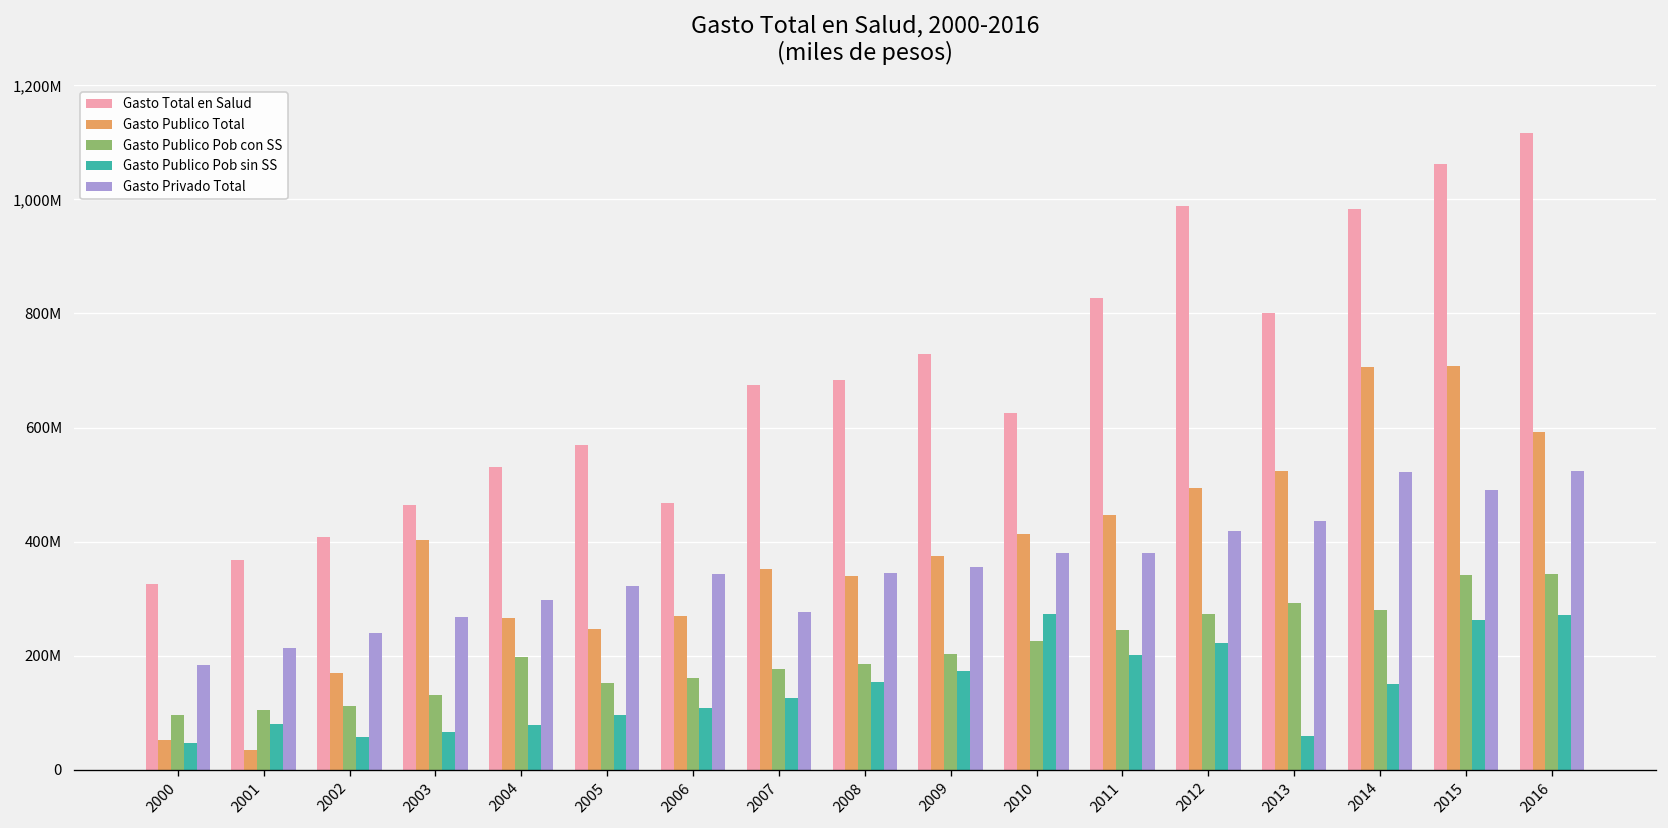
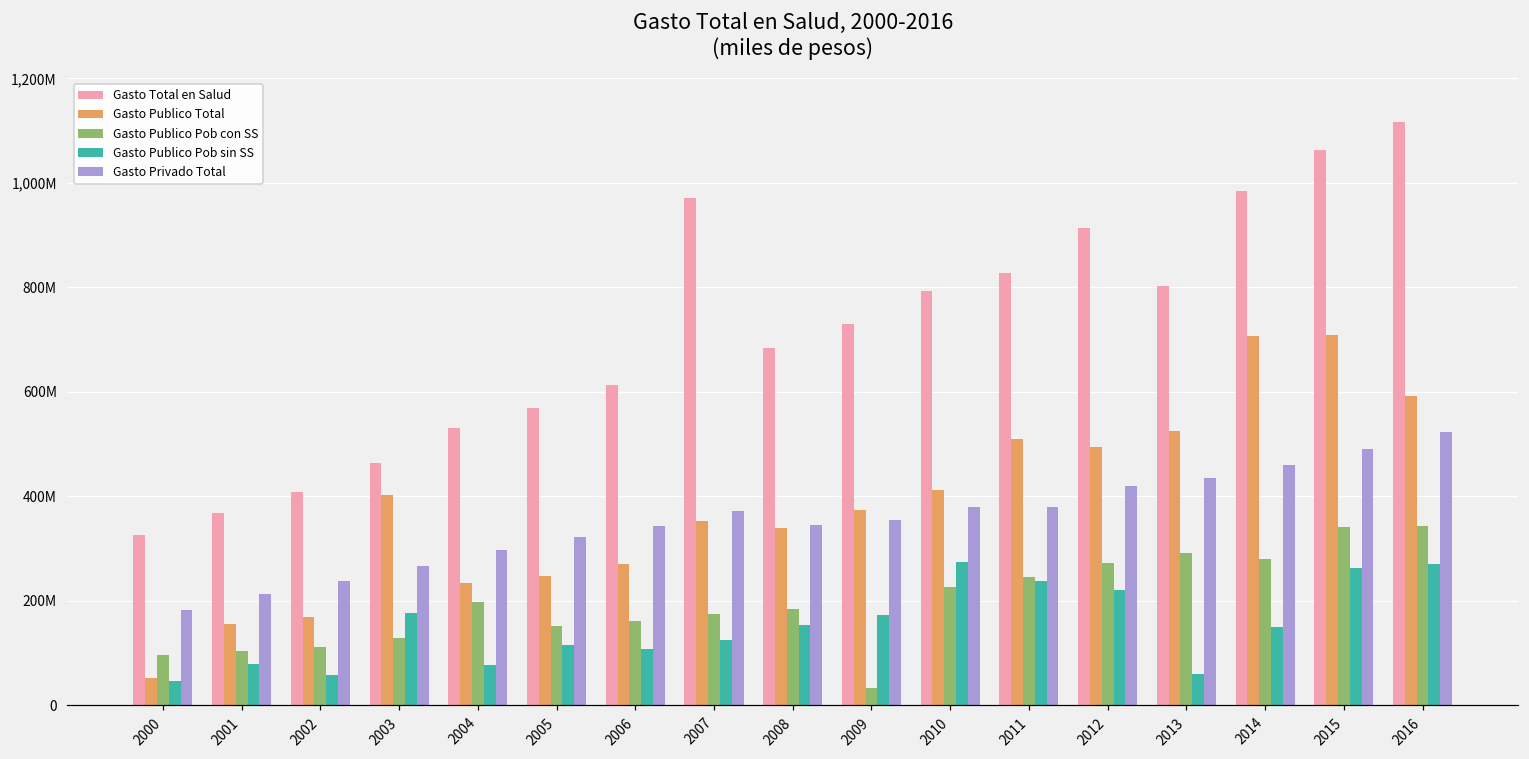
  {
    "Gasto Total en Salud": {
      "2000": "330,000,000",
      "2001": "370,000,000",
      "2002": "410,000,000",
      "2003": "460,000,000",
      "2004": "530,000,000",
      "2005": "570,000,000",
-     "2006": "470,000,000",
-     "2007": "670,000,000",
+     "2006": "610,000,000",
+     "2007": "970,000,000",
      "2008": "680,000,000",
      "2009": "730,000,000",
-     "2010": "630,000,000",
+     "2010": "790,000,000",
      "2011": "830,000,000",
-     "2012": "990,000,000",
+     "2012": "910,000,000",
      "2013": "800,000,000",
      "2014": "980,000,000",
      "2015": "1,060,000,000",
      "2016": "1,120,000,000"
    },
    "Gasto Publico Total": {
      "2000": "50,000,000",
-     "2001": "30,000,000",
+     "2001": "160,000,000",
      "2002": "170,000,000",
      "2003": "400,000,000",
-     "2004": "270,000,000",
+     "2004": "230,000,000",
      "2005": "250,000,000",
      "2006": "270,000,000",
      "2007": "350,000,000",
      "2008": "340,000,000",
      "2009": "370,000,000",
      "2010": "410,000,000",
-     "2011": "450,000,000",
+     "2011": "510,000,000",
      "2012": "490,000,000",
      "2013": "520,000,000",
      "2014": "710,000,000",
      "2015": "710,000,000",
      "2016": "590,000,000"
    },
    "Gasto Publico Pob con SS": {
      "2000": "100,000,000",
      "2001": "100,000,000",
      "2002": "110,000,000",
      "2003": "130,000,000",
      "2004": "200,000,000",
      "2005": "150,000,000",
      "2006": "160,000,000",
      "2007": "180,000,000",
      "2008": "190,000,000",
-     "2009": "200,000,000",
+     "2009": "30,000,000",
      "2010": "230,000,000",
      "2011": "250,000,000",
      "2012": "270,000,000",
      "2013": "290,000,000",
      "2014": "280,000,000",
      "2015": "340,000,000",
      "2016": "340,000,000"
    },
    "Gasto Publico Pob sin SS": {
      "2000": "50,000,000",
      "2001": "80,000,000",
      "2002": "60,000,000",
-     "2003": "70,000,000",
+     "2003": "180,000,000",
      "2004": "80,000,000",
-     "2005": "100,000,000",
+     "2005": "120,000,000",
      "2006": "110,000,000",
      "2007": "130,000,000",
      "2008": "150,000,000",
      "2009": "170,000,000",
      "2010": "270,000,000",
-     "2011": "200,000,000",
+     "2011": "240,000,000",
      "2012": "220,000,000",
      "2013": "60,000,000",
      "2014": "150,000,000",
      "2015": "260,000,000",
      "2016": "270,000,000"
    },
    "Gasto Privado Total": {
      "2000": "180,000,000",
      "2001": "210,000,000",
      "2002": "240,000,000",
      "2003": "270,000,000",
      "2004": "300,000,000",
      "2005": "320,000,000",
      "2006": "340,000,000",
-     "2007": "280,000,000",
+     "2007": "370,000,000",
      "2008": "340,000,000",
      "2009": "350,000,000",
      "2010": "380,000,000",
      "2011": "380,000,000",
      "2012": "420,000,000",
      "2013": "440,000,000",
-     "2014": "520,000,000",
+     "2014": "460,000,000",
      "2015": "490,000,000",
      "2016": "520,000,000"
    }
  }
